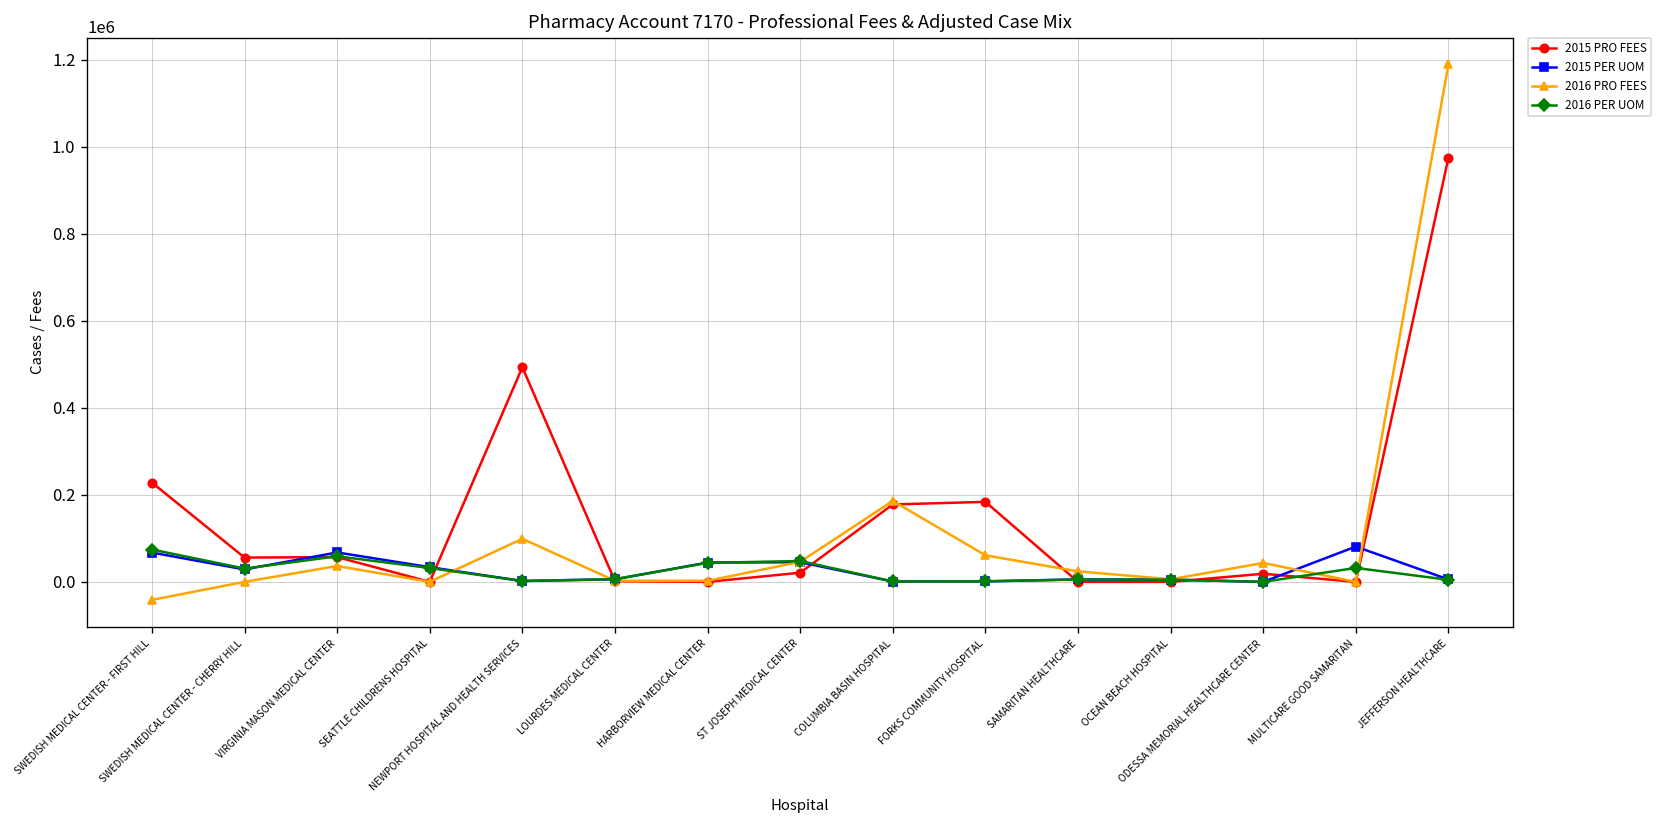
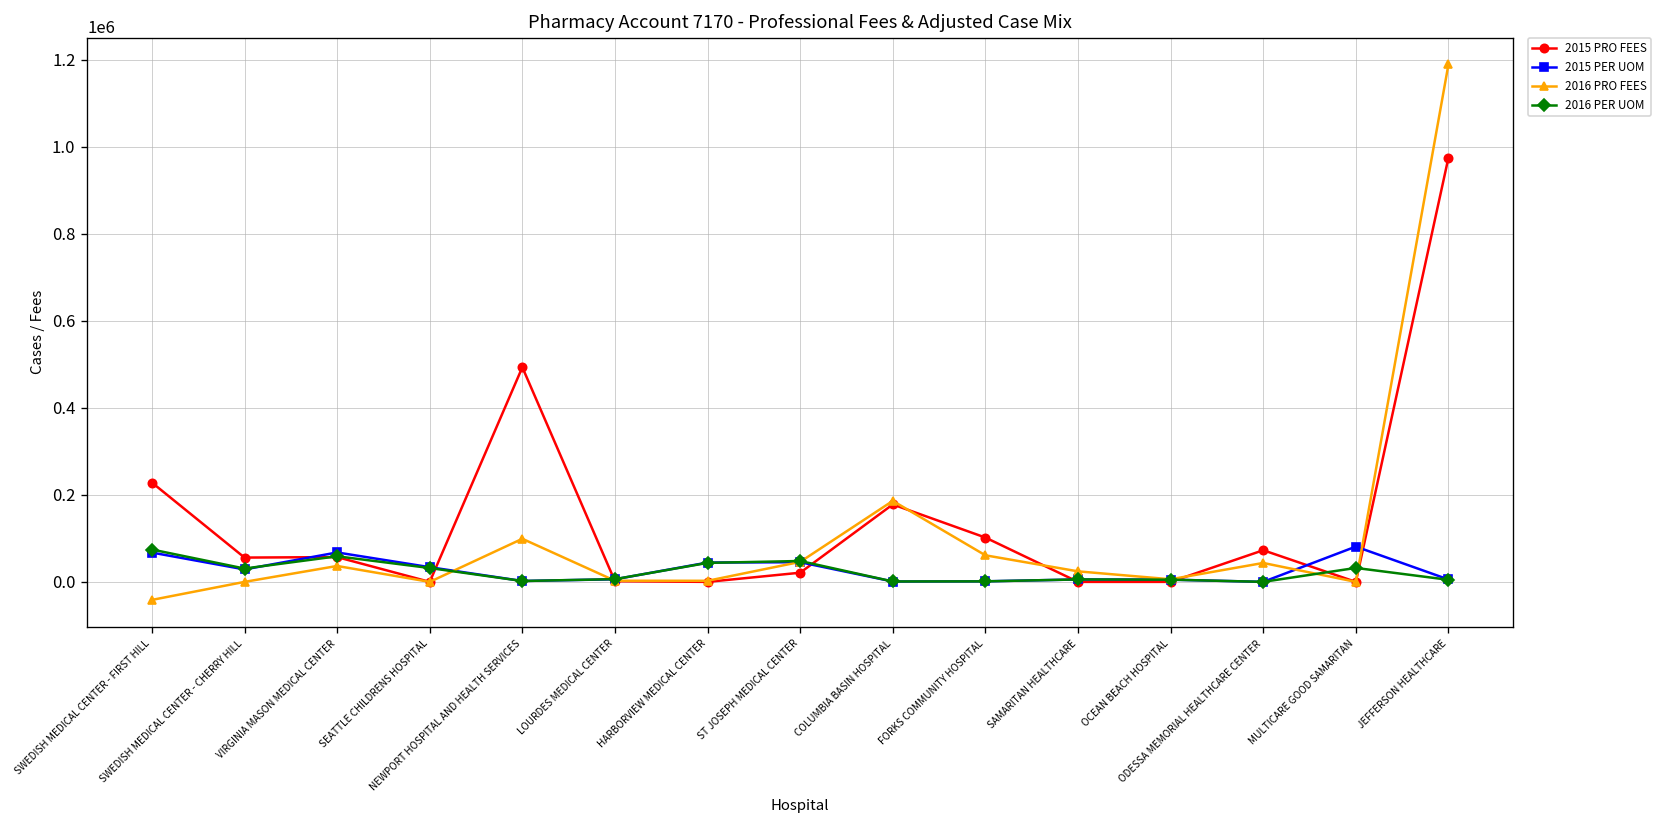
  {
    "2015 PRO FEES": {
      "SWEDISH MEDICAL CENTER - FIRST HILL": 230000,
      "SWEDISH MEDICAL CENTER - CHERRY HILL": 60000,
      "NEWPORT HOSPITAL AND HEALTH SERVICES": 490000,
      "ST JOSEPH MEDICAL CENTER": 20000,
      "COLUMBIA BASIN HOSPITAL": 180000,
-     "FORKS COMMUNITY HOSPITAL": 180000,
-     "ODESSA MEMORIAL HEALTHCARE CENTER": 20000,
+     "FORKS COMMUNITY HOSPITAL": 100000,
+     "ODESSA MEMORIAL HEALTHCARE CENTER": 70000,
      "JEFFERSON HEALTHCARE": 980000
    },
    "2015 PER UOM": {
      "SWEDISH MEDICAL CENTER - FIRST HILL": 70000,
      "VIRGINIA MASON MEDICAL CENTER": 70000,
      "MULTICARE GOOD SAMARITAN": 80000
    },
    "2016 PRO FEES": {
      "SWEDISH MEDICAL CENTER - FIRST HILL": -40000,
      "SWEDISH MEDICAL CENTER - CHERRY HILL": 0,
      "VIRGINIA MASON MEDICAL CENTER": 40000,
      "NEWPORT HOSPITAL AND HEALTH SERVICES": 100000,
      "COLUMBIA BASIN HOSPITAL": 190000,
      "FORKS COMMUNITY HOSPITAL": 60000,
      "SAMARITAN HEALTHCARE": 20000,
      "ODESSA MEMORIAL HEALTHCARE CENTER": 40000,
      "JEFFERSON HEALTHCARE": 1190000
    },
    "2016 PER UOM": {
      "SWEDISH MEDICAL CENTER - FIRST HILL": 70000,
      "MULTICARE GOOD SAMARITAN": 30000
    }
  }
